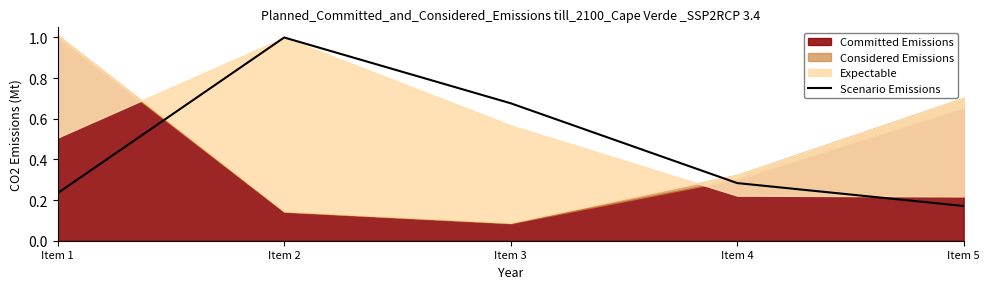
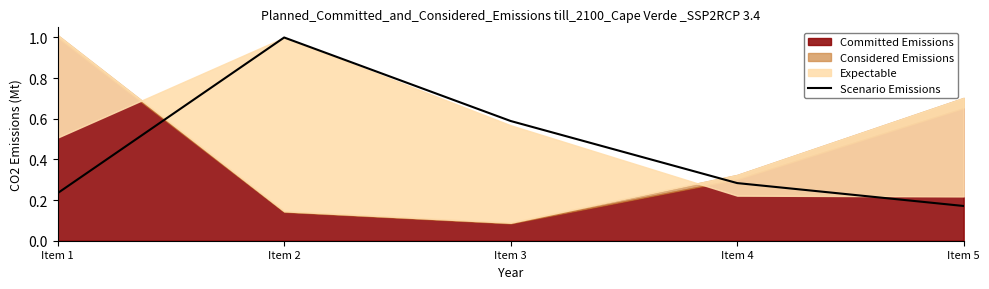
  {
    "Scenario Emissions": {
      "Item 1": 0.23,
-     "Item 3": 0.68,
+     "Item 3": 0.59,
      "Item 4": 0.28,
      "Item 5": 0.17
    },
    "Committed Emissions": {
      "Item 4": 0.30,
      "Item 5": 0.65
    },
    "Expectable": {
      "Item 3": 0.48
    }
  }
